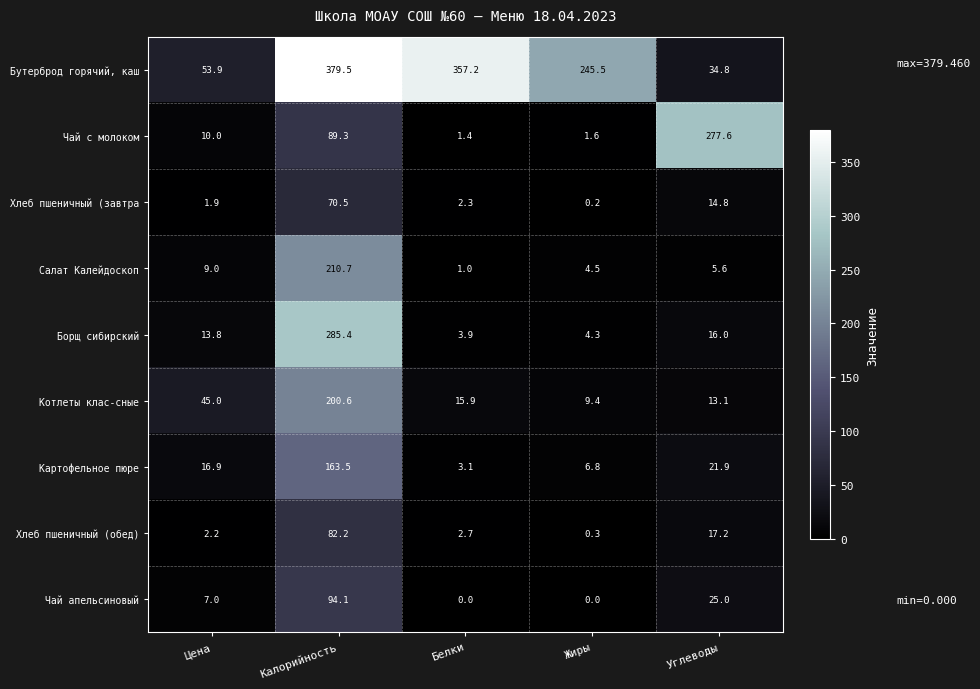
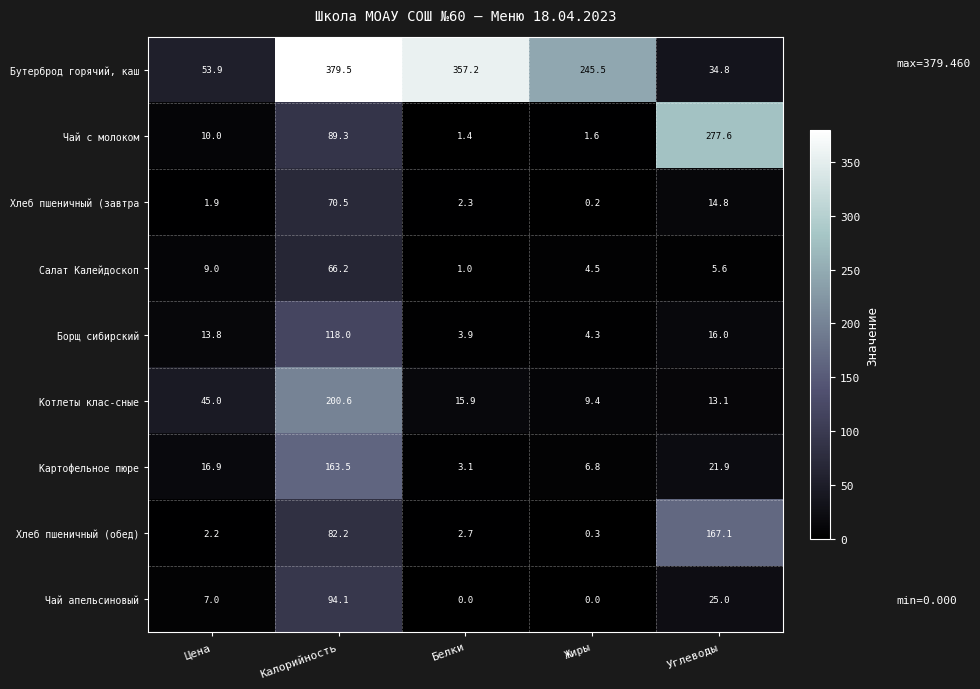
  {
    "Бутерброд горячий, каш": {
      "Цена": 53.9,
      "Калорийность": 379.5,
      "Белки": 357.2,
      "Жиры": 245.5,
      "Углеводы": 34.8
    },
    "Чай с молоком": {
      "Цена": 10.0,
      "Калорийность": 89.3,
      "Белки": 1.4,
      "Жиры": 1.6,
      "Углеводы": 277.6
    },
    "Хлеб пшеничный (завтра": {
      "Цена": 1.9,
      "Калорийность": 70.5,
      "Белки": 2.3,
      "Жиры": 0.2,
      "Углеводы": 14.8
    },
    "Салат Калейдоскоп": {
      "Цена": 9.0,
-     "Калорийность": 210.7,
+     "Калорийность": 66.2,
      "Белки": 1.0,
      "Жиры": 4.5,
      "Углеводы": 5.6
    },
    "Борщ сибирский": {
      "Цена": 13.8,
-     "Калорийность": 285.4,
+     "Калорийность": 118.0,
      "Белки": 3.9,
      "Жиры": 4.3,
      "Углеводы": 16.0
    },
    "Котлеты клас-сные": {
      "Цена": 45.0,
      "Калорийность": 200.6,
      "Белки": 15.9,
      "Жиры": 9.4,
      "Углеводы": 13.1
    },
    "Картофельное пюре": {
      "Цена": 16.9,
      "Калорийность": 163.5,
      "Белки": 3.1,
      "Жиры": 6.8,
      "Углеводы": 21.9
    },
    "Хлеб пшеничный (обед)": {
      "Цена": 2.2,
      "Калорийность": 82.2,
      "Белки": 2.7,
      "Жиры": 0.3,
-     "Углеводы": 17.2
+     "Углеводы": 167.1
    },
    "Чай апельсиновый": {
      "Цена": 7.0,
      "Калорийность": 94.1,
      "Белки": 0.0,
      "Жиры": 0.0,
      "Углеводы": 25.0
    }
  }
